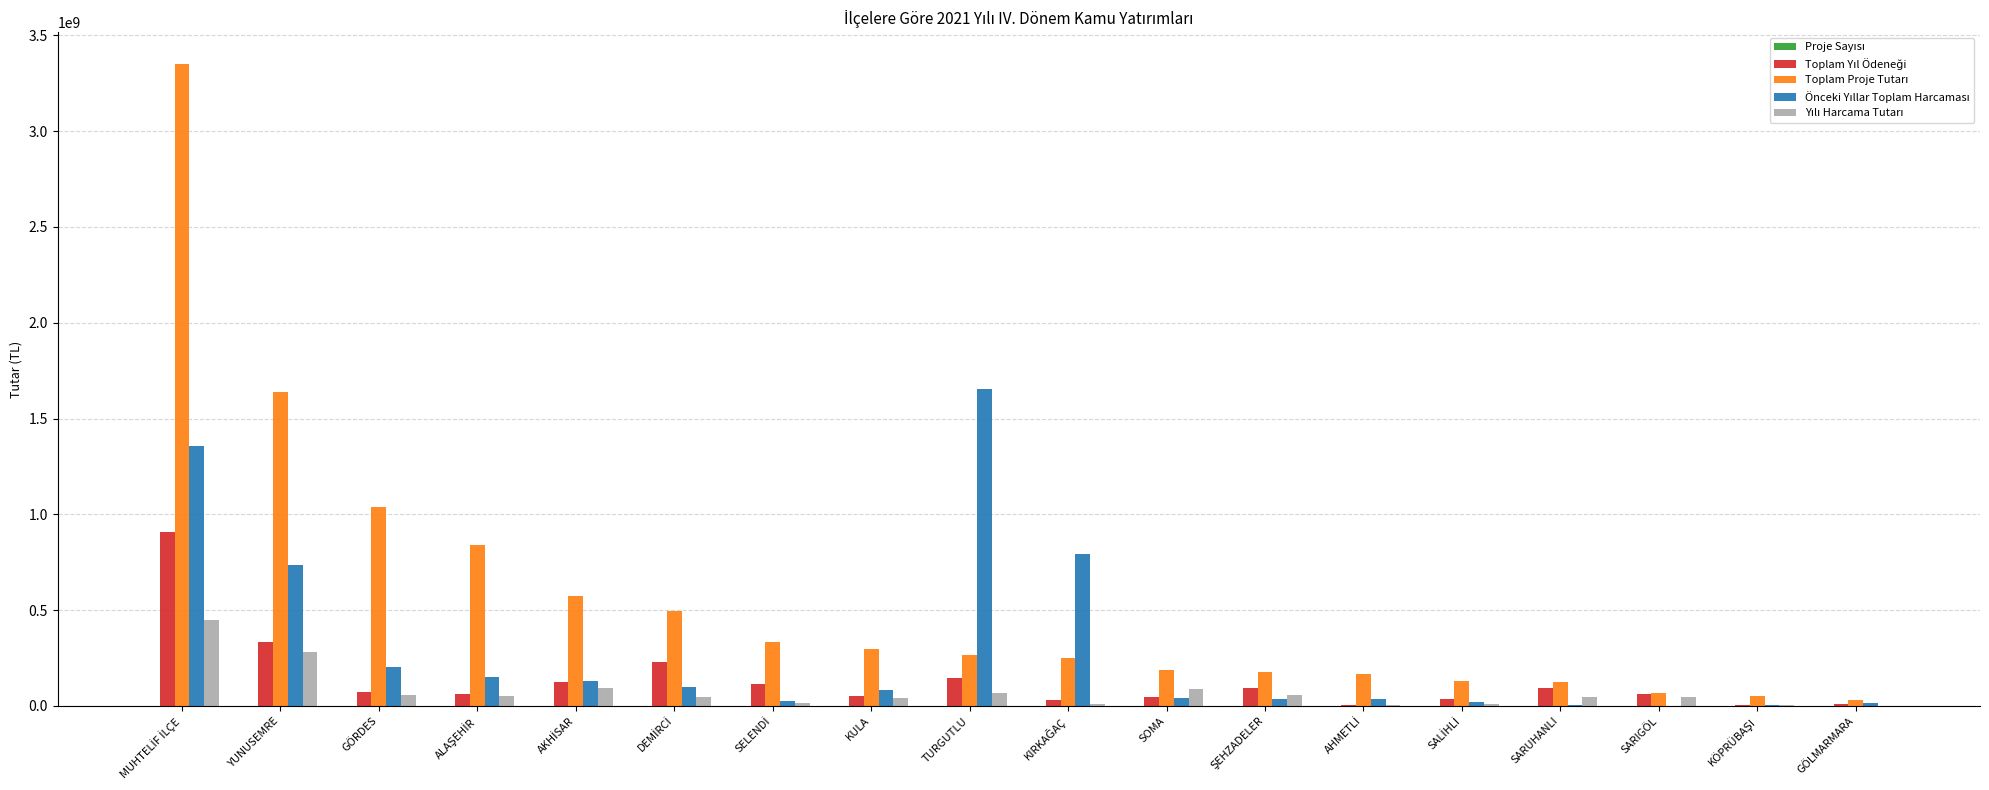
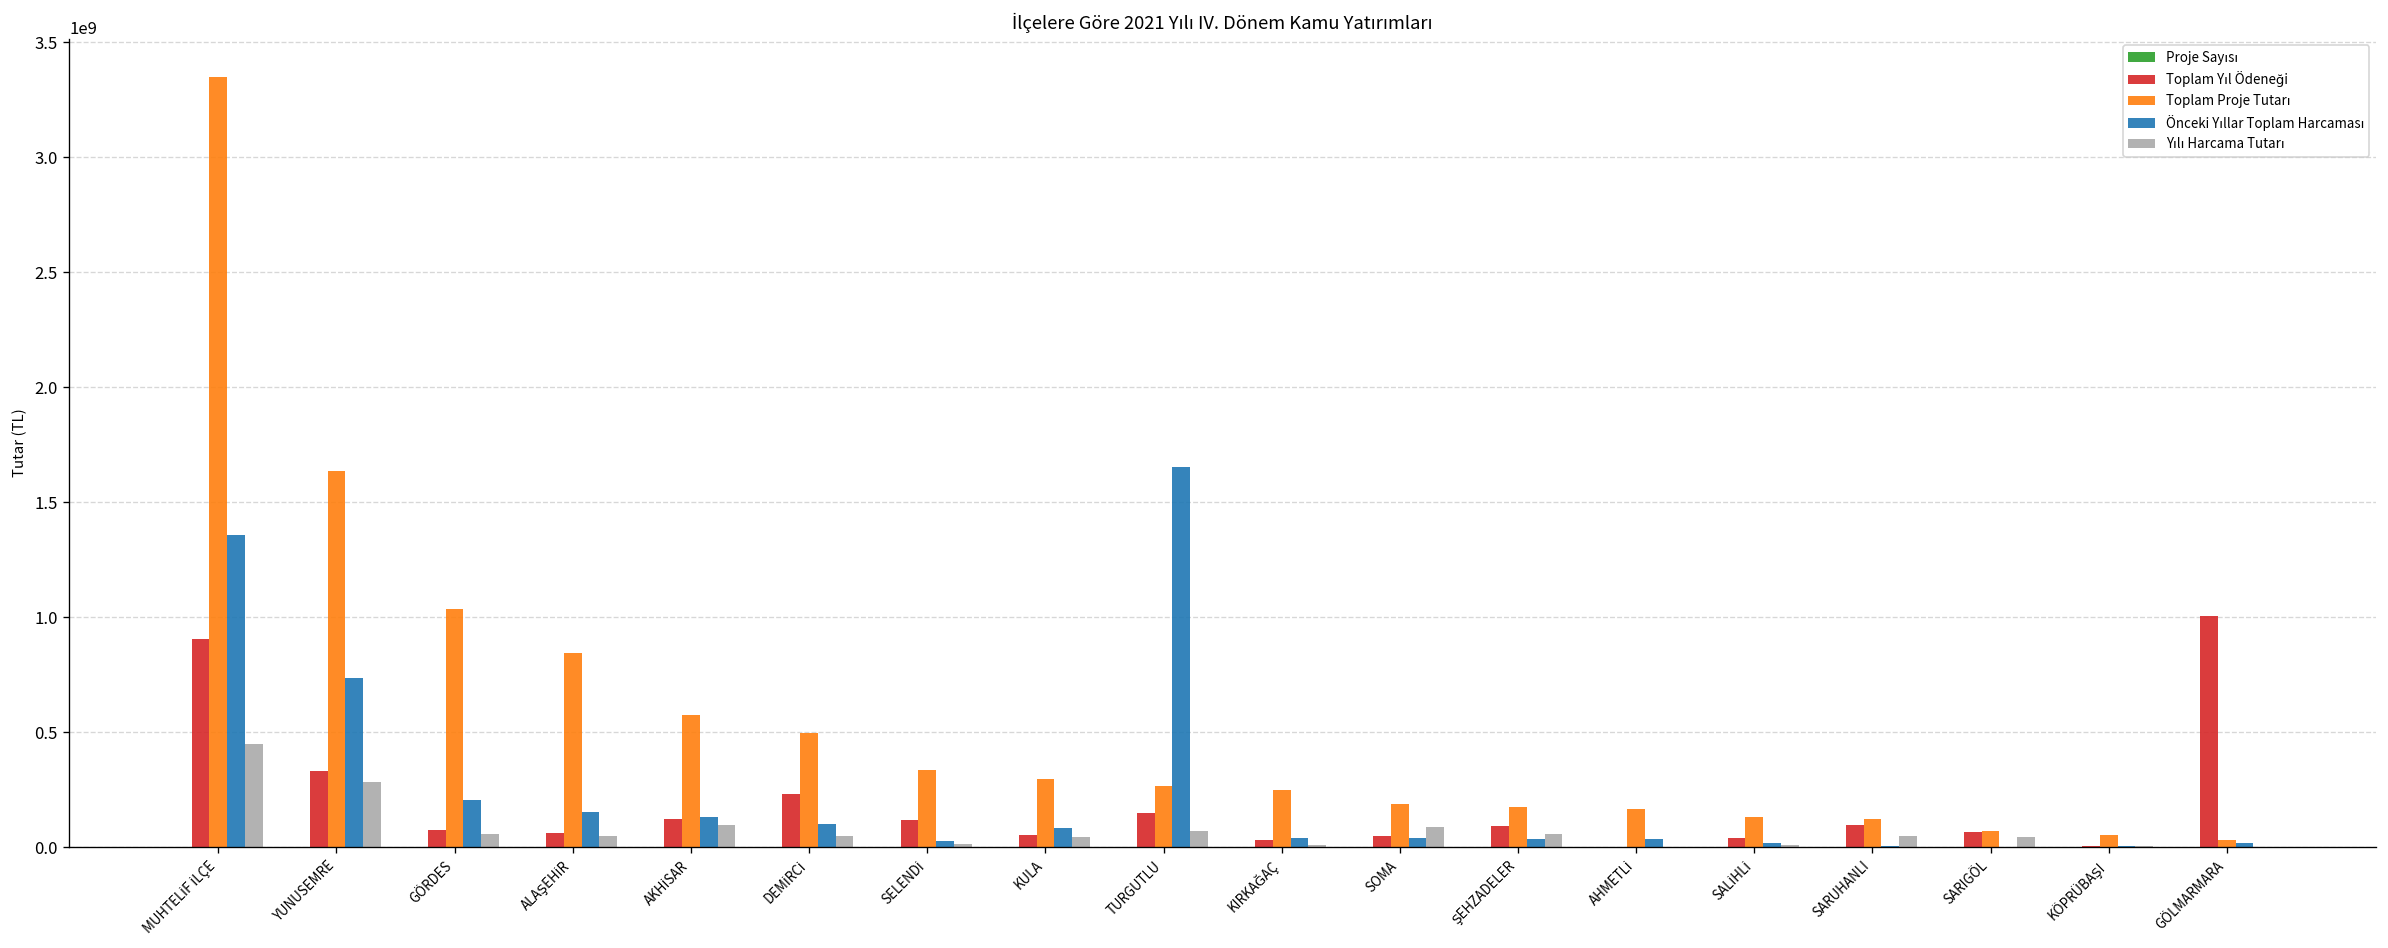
  {
    "Toplam Yıl Ödeneği": {
      "MUHTELİF İLÇE": 910000000,
      "YUNUSEMRE": 330000000,
      "GÖRDES": 80000000,
      "ALAŞEHİR": 60000000,
      "AKHİSAR": 120000000,
      "DEMİRCİ": 230000000,
      "SELENDİ": 120000000,
      "KULA": 50000000,
      "TURGUTLU": 150000000,
      "KIRKAĞAÇ": 30000000,
      "SOMA": 50000000,
      "ŞEHZADELER": 90000000,
      "SALİHLİ": 40000000,
      "SARUHANLI": 90000000,
      "SARIGÖL": 70000000,
-     "GÖLMARMARA": 10000000
+     "GÖLMARMARA": 1010000000
    },
    "Toplam Proje Tutarı": {
      "MUHTELİF İLÇE": 3350000000,
      "YUNUSEMRE": 1640000000,
      "GÖRDES": 1040000000,
      "ALAŞEHİR": 840000000,
      "AKHİSAR": 570000000,
      "DEMİRCİ": 500000000,
      "SELENDİ": 330000000,
      "KULA": 300000000,
      "TURGUTLU": 270000000,
      "KIRKAĞAÇ": 250000000,
      "SOMA": 190000000,
      "ŞEHZADELER": 180000000,
      "AHMETLİ": 160000000,
      "SALİHLİ": 130000000,
      "SARUHANLI": 120000000,
      "SARIGÖL": 70000000,
      "KÖPRÜBAŞI": 50000000,
      "GÖLMARMARA": 30000000
    },
    "Önceki Yıllar Toplam Harcaması": {
      "MUHTELİF İLÇE": 1360000000,
      "YUNUSEMRE": 740000000,
      "GÖRDES": 210000000,
      "ALAŞEHİR": 150000000,
      "AKHİSAR": 130000000,
      "DEMİRCİ": 100000000,
      "SELENDİ": 30000000,
      "KULA": 80000000,
      "TURGUTLU": 1650000000,
-     "KIRKAĞAÇ": 790000000,
+     "KIRKAĞAÇ": 40000000,
      "SOMA": 40000000,
      "ŞEHZADELER": 40000000,
      "AHMETLİ": 40000000,
      "SALİHLİ": 20000000,
      "SARIGÖL": 0,
      "GÖLMARMARA": 20000000
    },
    "Yılı Harcama Tutarı": {
      "MUHTELİF İLÇE": 450000000,
      "YUNUSEMRE": 280000000,
      "GÖRDES": 60000000,
      "ALAŞEHİR": 50000000,
      "AKHİSAR": 90000000,
      "DEMİRCİ": 50000000,
      "SELENDİ": 10000000,
      "KULA": 40000000,
      "TURGUTLU": 70000000,
      "SOMA": 90000000,
      "ŞEHZADELER": 60000000,
      "SARUHANLI": 50000000,
      "SARIGÖL": 50000000
    }
  }
